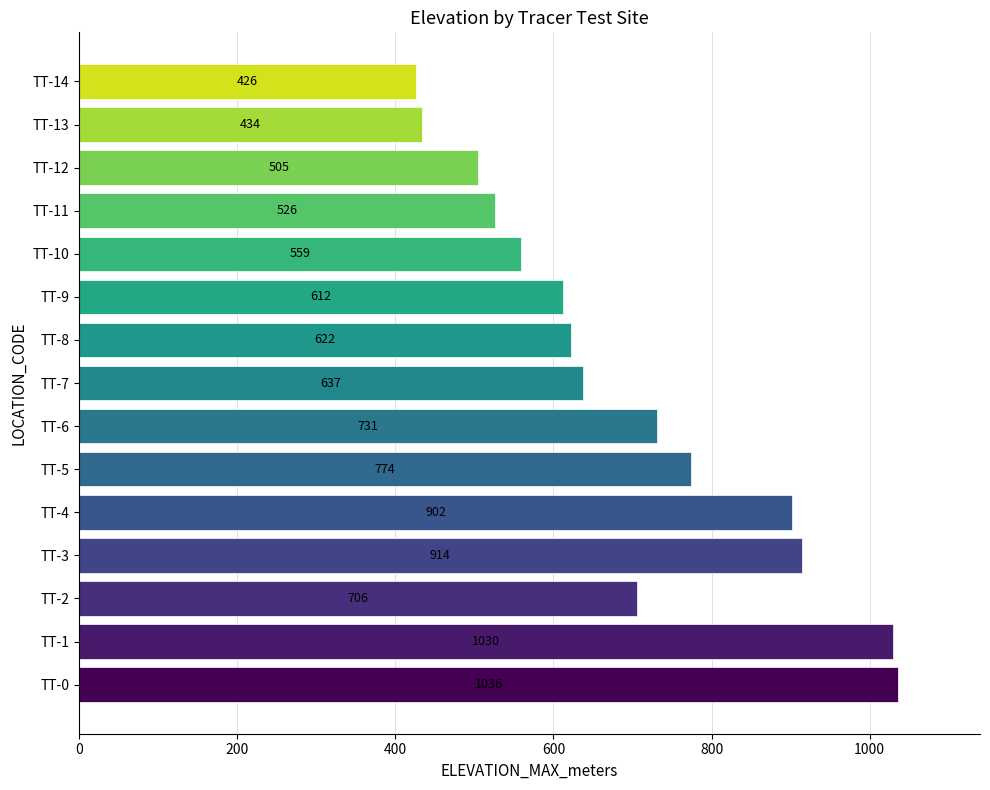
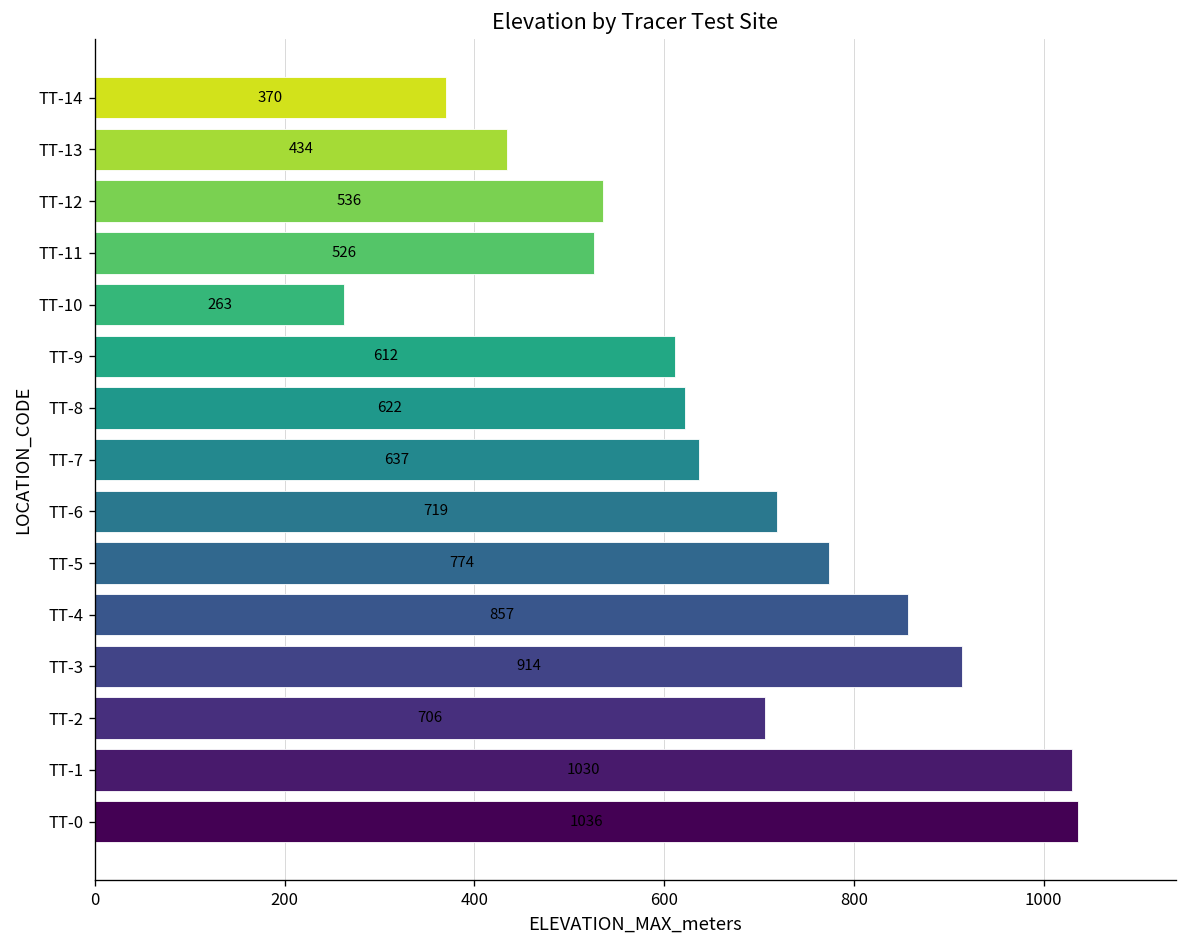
  {
-   "TT-14": 426,
+   "TT-14": 370,
    "TT-13": 434,
-   "TT-12": 505,
+   "TT-12": 536,
    "TT-11": 526,
-   "TT-10": 559,
+   "TT-10": 263,
    "TT-9": 612,
    "TT-8": 622,
    "TT-7": 637,
-   "TT-6": 731,
+   "TT-6": 719,
    "TT-5": 774,
-   "TT-4": 902,
+   "TT-4": 857,
    "TT-3": 914,
    "TT-2": 706,
    "TT-1": 1030,
    "TT-0": 1036
  }
